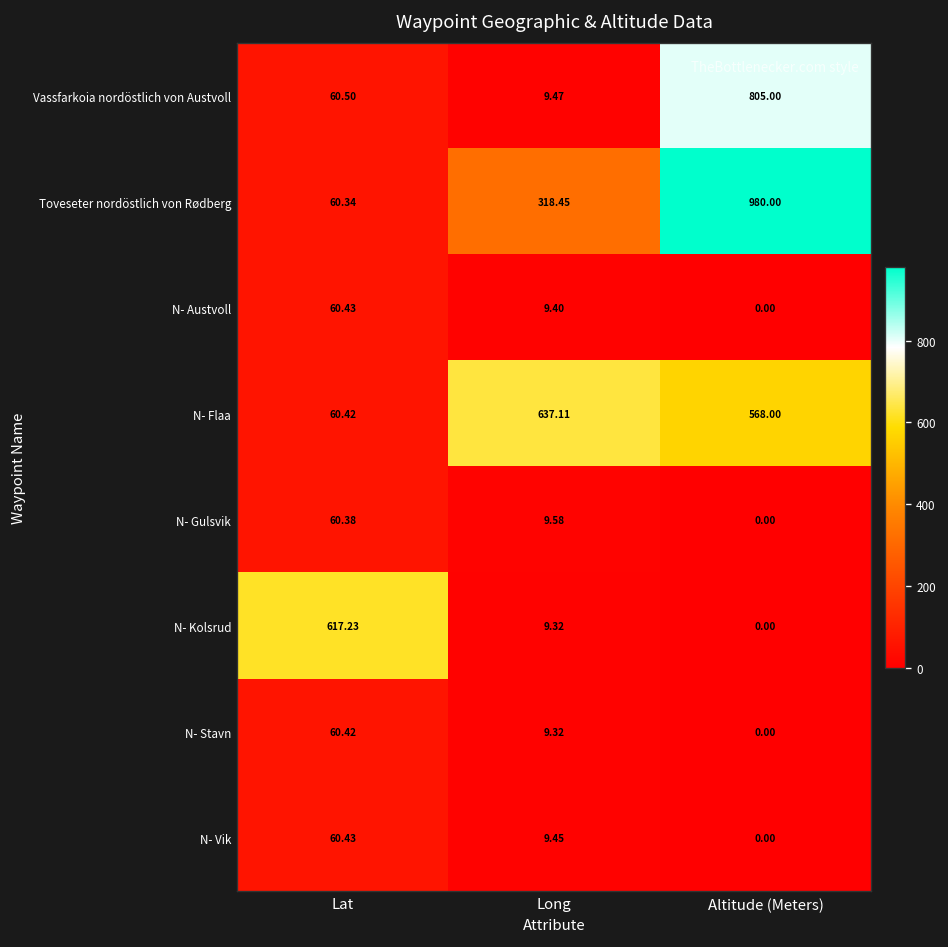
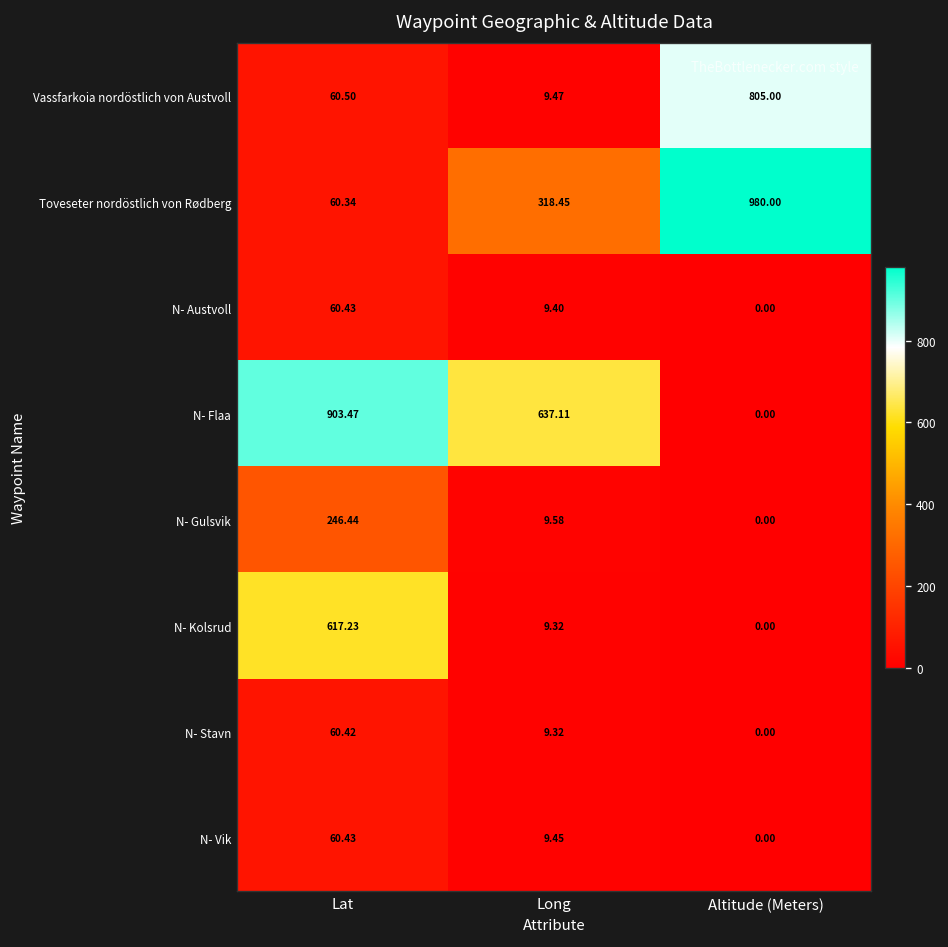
  {
    "Vassfarkoia nordöstlich von Austvoll": {
      "Lat": 60.50,
      "Long": 9.47,
      "Altitude (Meters)": 805.00
    },
    "Toveseter nordöstlich von Rødberg": {
      "Lat": 60.34,
      "Long": 318.45,
      "Altitude (Meters)": 980.00
    },
    "N- Austvoll": {
      "Lat": 60.43,
      "Long": 9.40,
      "Altitude (Meters)": 0.00
    },
    "N- Flaa": {
-     "Lat": 60.42,
+     "Lat": 903.47,
      "Long": 637.11,
-     "Altitude (Meters)": 568.00
+     "Altitude (Meters)": 0.00
    },
    "N- Gulsvik": {
-     "Lat": 60.38,
+     "Lat": 246.44,
      "Long": 9.58,
      "Altitude (Meters)": 0.00
    },
    "N- Kolsrud": {
      "Lat": 617.23,
      "Long": 9.32,
      "Altitude (Meters)": 0.00
    },
    "N- Stavn": {
      "Lat": 60.42,
      "Long": 9.32,
      "Altitude (Meters)": 0.00
    },
    "N- Vik": {
      "Lat": 60.43,
      "Long": 9.45,
      "Altitude (Meters)": 0.00
    }
  }
